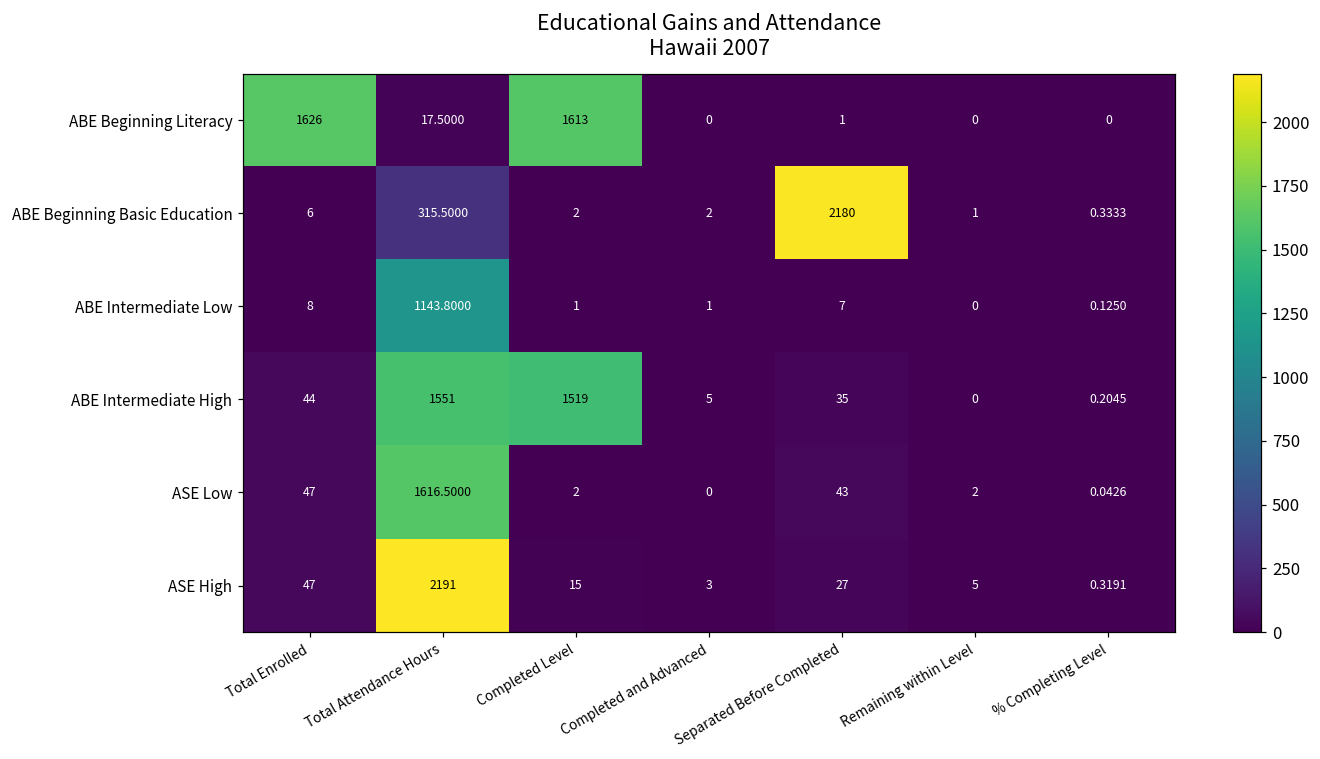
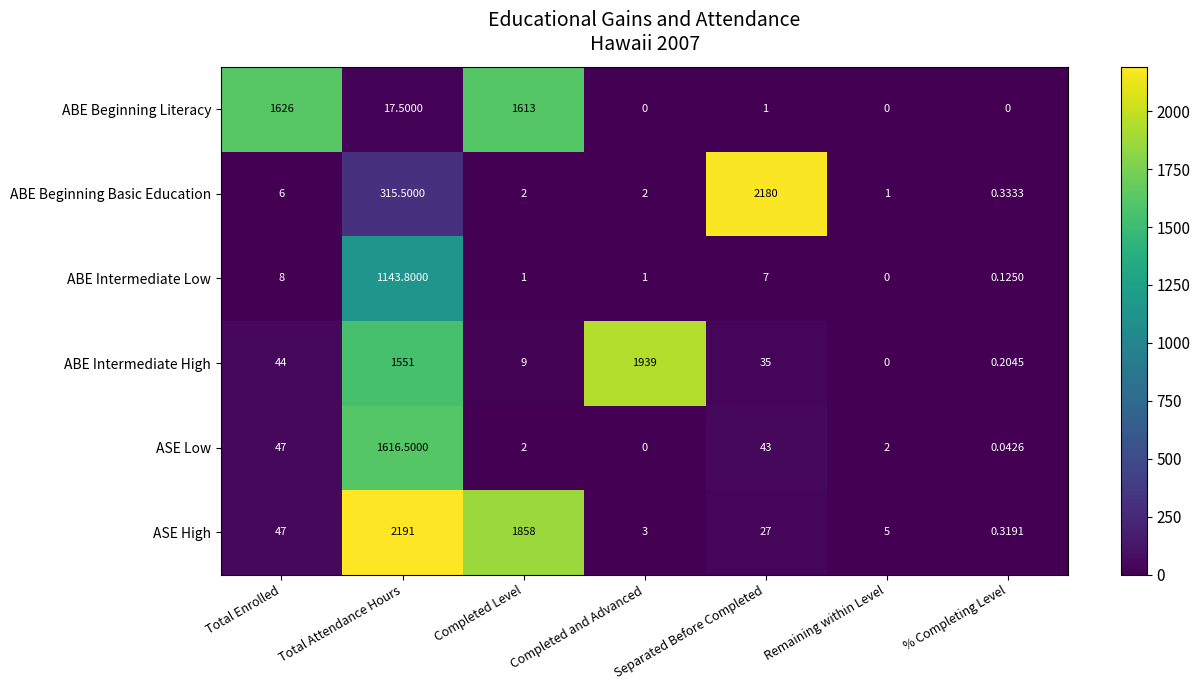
  {
    "ABE Beginning Literacy": {
      "Total Enrolled": 1626,
      "Total Attendance Hours": 17.5000,
      "Completed Level": 1613,
      "Completed and Advanced": 0,
      "Separated Before Completed": 1,
      "Remaining within Level": 0,
      "% Completing Level": 0
    },
    "ABE Beginning Basic Education": {
      "Total Enrolled": 6,
      "Total Attendance Hours": 315.5000,
      "Completed Level": 2,
      "Completed and Advanced": 2,
      "Separated Before Completed": 2180,
      "Remaining within Level": 1,
      "% Completing Level": 0.3333
    },
    "ABE Intermediate Low": {
      "Total Enrolled": 8,
      "Total Attendance Hours": 1143.8000,
      "Completed Level": 1,
      "Completed and Advanced": 1,
      "Separated Before Completed": 7,
      "Remaining within Level": 0,
      "% Completing Level": 0.1250
    },
    "ABE Intermediate High": {
      "Total Enrolled": 44,
      "Total Attendance Hours": 1551,
-     "Completed Level": 1519,
-     "Completed and Advanced": 5,
+     "Completed Level": 9,
+     "Completed and Advanced": 1939,
      "Separated Before Completed": 35,
      "Remaining within Level": 0,
      "% Completing Level": 0.2045
    },
    "ASE Low": {
      "Total Enrolled": 47,
      "Total Attendance Hours": 1616.5000,
      "Completed Level": 2,
      "Completed and Advanced": 0,
      "Separated Before Completed": 43,
      "Remaining within Level": 2,
      "% Completing Level": 0.0426
    },
    "ASE High": {
      "Total Enrolled": 47,
      "Total Attendance Hours": 2191,
-     "Completed Level": 15,
+     "Completed Level": 1858,
      "Completed and Advanced": 3,
      "Separated Before Completed": 27,
      "Remaining within Level": 5,
      "% Completing Level": 0.3191
    }
  }
